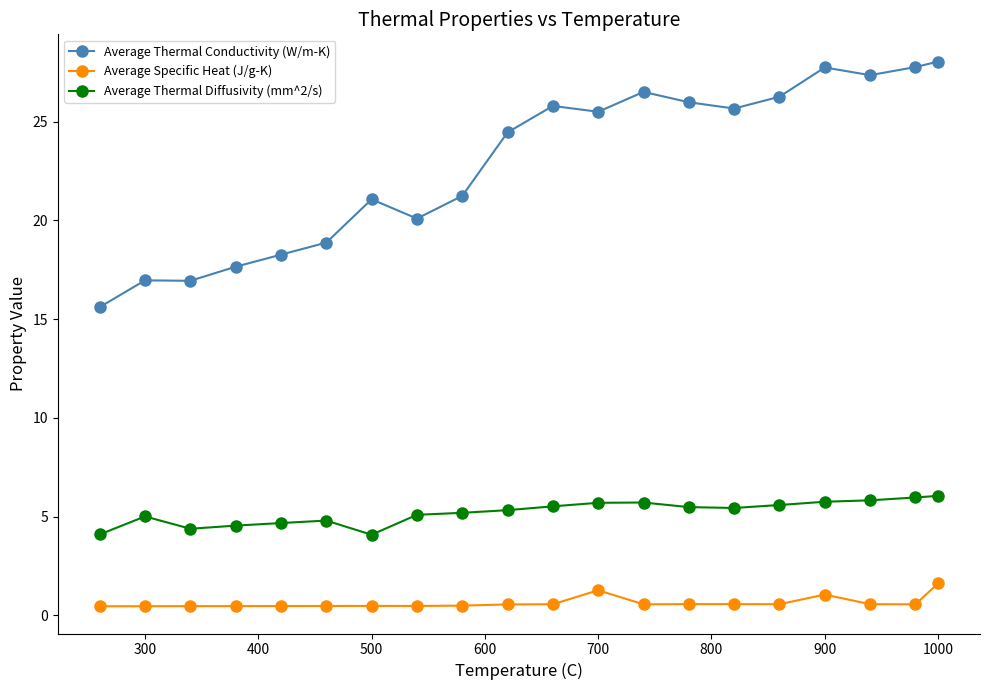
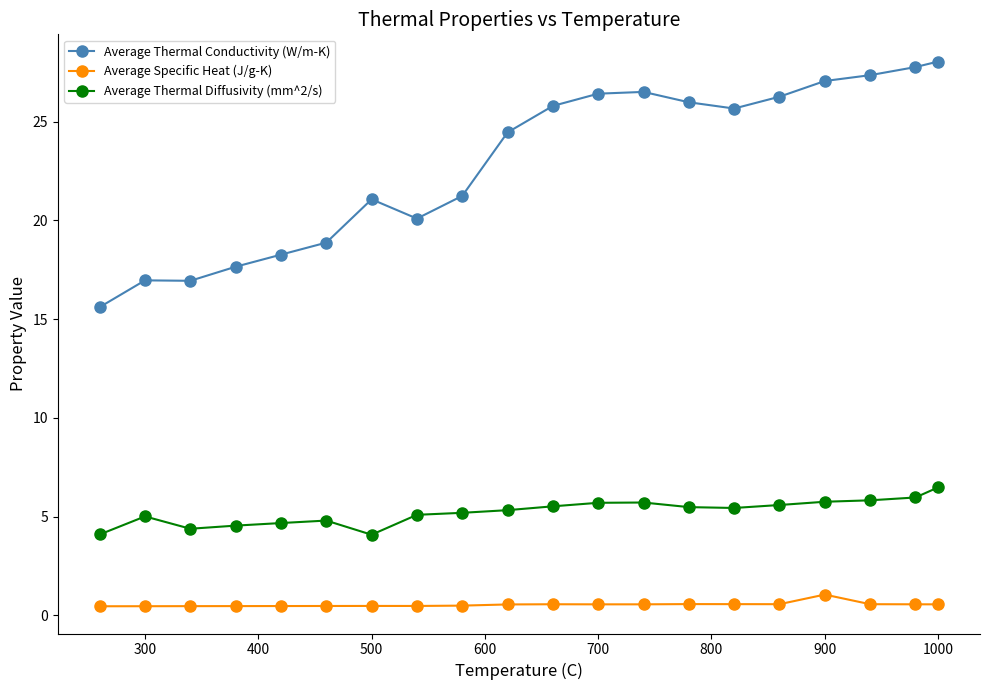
  {
    "Average Thermal Conductivity (W/m-K)": {
      "300": 17.0,
      "500": 21.1,
-     "700": 25.5,
-     "900": 27.7,
+     "700": 26.4,
+     "900": 27.1,
      "1000": 28.0
    },
    "Average Specific Heat (J/g-K)": {
      "300": 0.5,
      "500": 0.5,
-     "700": 1.3,
+     "700": 0.5,
      "900": 1.0,
-     "1000": 1.6
+     "1000": 0.5
    },
    "Average Thermal Diffusivity (mm^2/s)": {
      "300": 5.0,
      "500": 4.1,
      "700": 5.7,
      "900": 5.7,
-     "1000": 6.0
+     "1000": 6.5
    }
  }
